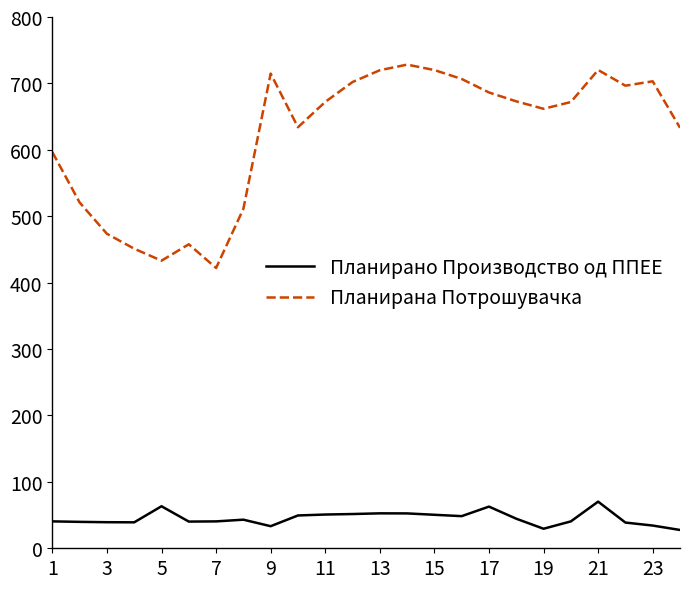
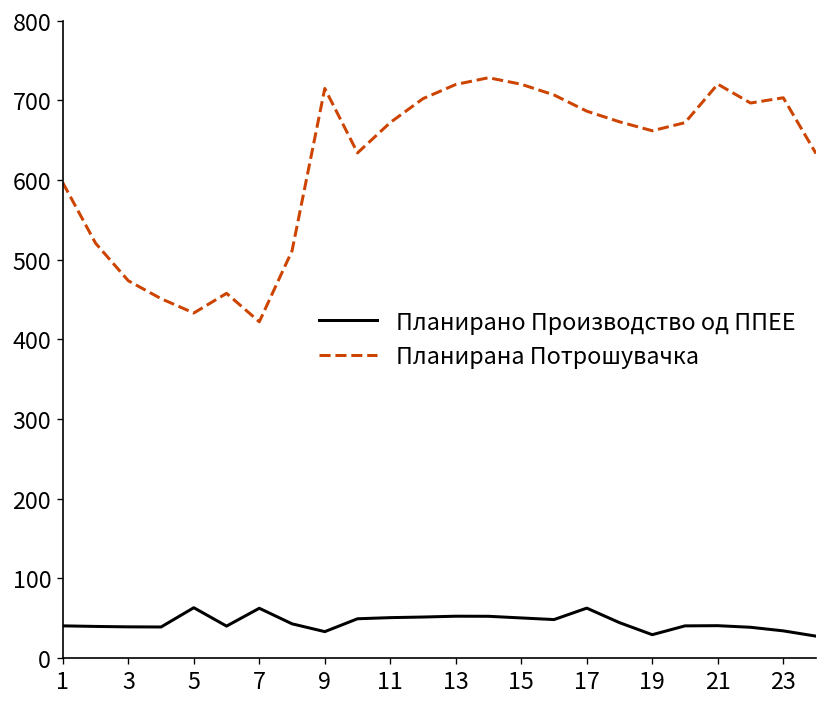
  {
    "Планирано Производство од ППЕЕ": {
      "1": 40,
      "3": 40,
      "5": 60,
-     "7": 40,
+     "7": 60,
      "9": 30,
      "11": 50,
      "13": 50,
      "15": 50,
      "17": 60,
      "19": 30,
-     "21": 70,
+     "21": 40,
      "23": 30
    },
    "Планирана Потрошувачка": {
      "1": 600,
      "3": 470,
      "5": 430,
      "7": 420,
      "9": 710,
      "11": 670,
      "13": 720,
      "15": 720,
      "17": 690,
      "19": 660,
      "21": 720,
      "23": 700
    }
  }
